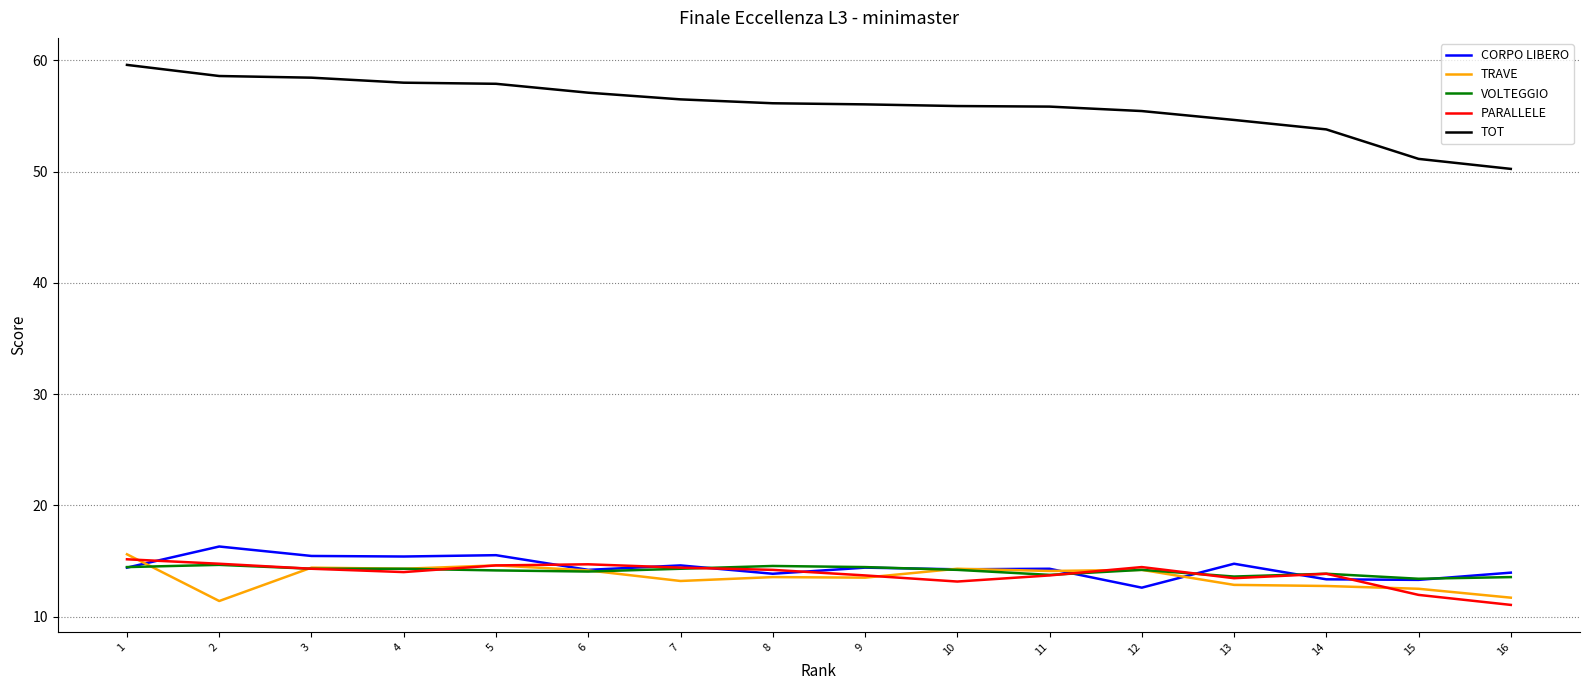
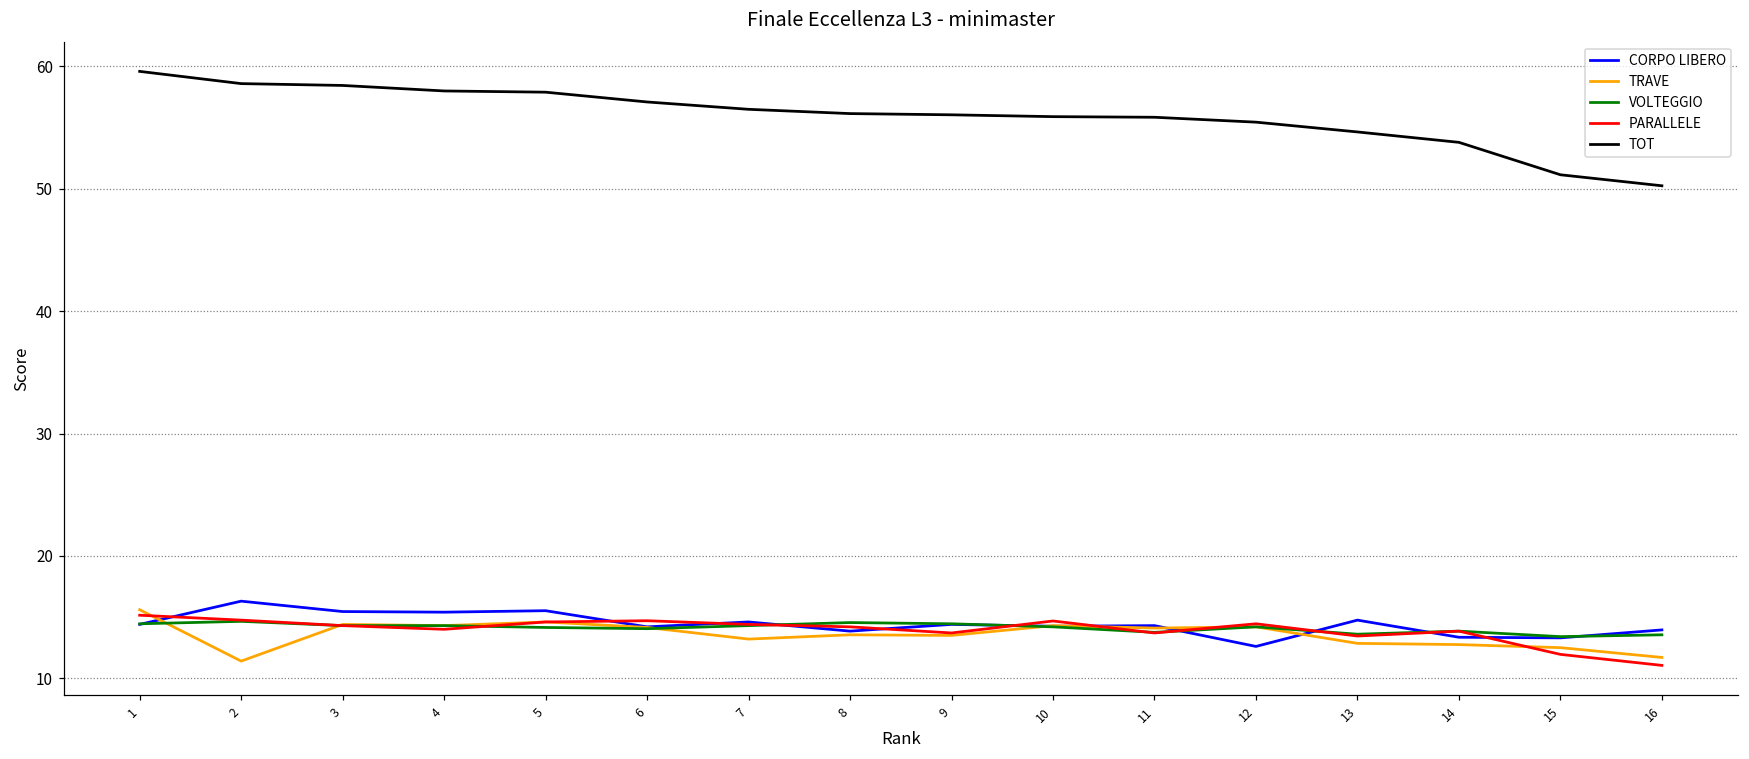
  {
    "CORPO LIBERO": {
      "2": 16.3,
      "3": 15.5,
      "4": 15.4,
      "5": 15.5,
      "8": 13.9,
      "12": 12.6,
      "13": 14.8,
      "14": 13.4,
      "16": 14.0
    },
    "TRAVE": {
      "1": 15.6,
      "2": 11.4,
      "7": 13.2,
      "8": 13.6,
      "13": 12.9,
      "14": 12.8,
      "15": 12.5,
      "16": 11.7
    },
    "VOLTEGGIO": {
      "5": 14.2,
      "8": 14.6,
      "16": 13.6
    },
    "PARALLELE": {
      "1": 15.2,
      "4": 14.0,
      "6": 14.7,
      "8": 14.2,
-     "10": 13.2,
+     "10": 14.7,
      "12": 14.5,
      "15": 12.0,
      "16": 11.1
    },
    "TOT": {
      "1": 59.6,
      "2": 58.6,
      "3": 58.5,
      "4": 58.0,
      "5": 57.9,
      "6": 57.1,
      "7": 56.5,
      "8": 56.2,
      "9": 56.1,
      "10": 55.9,
      "11": 55.9,
      "12": 55.5,
      "13": 54.7,
      "14": 53.8,
      "15": 51.2,
      "16": 50.3
    }
  }
